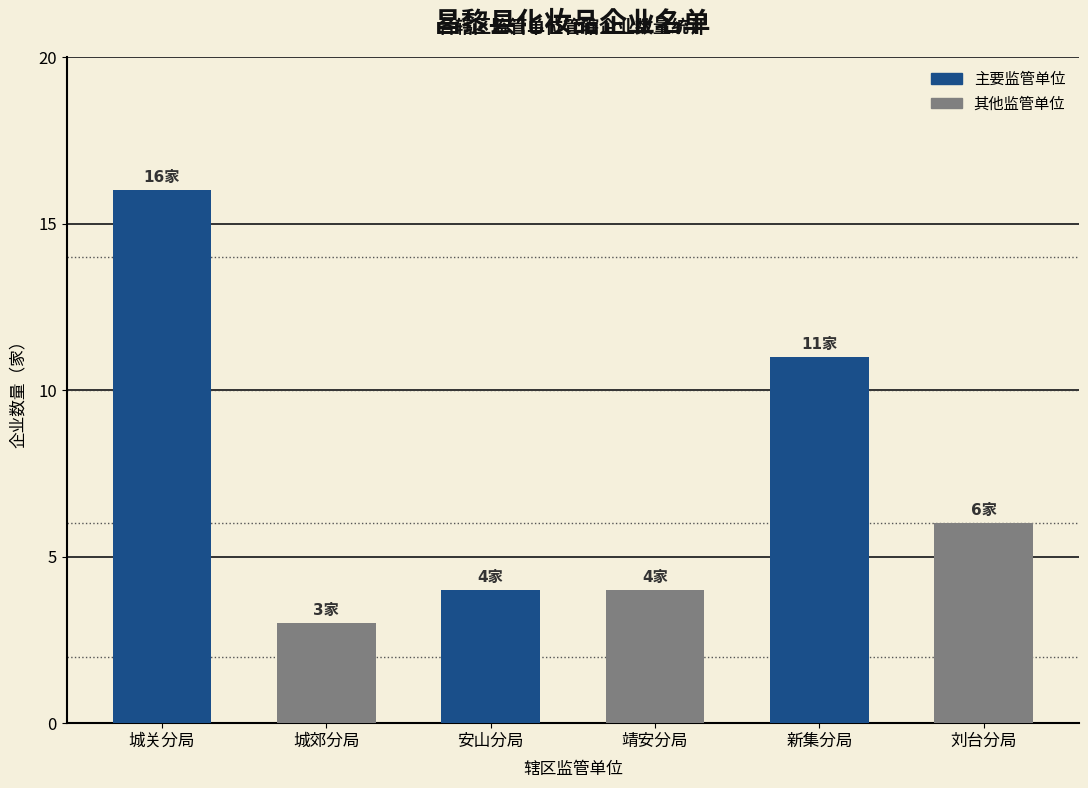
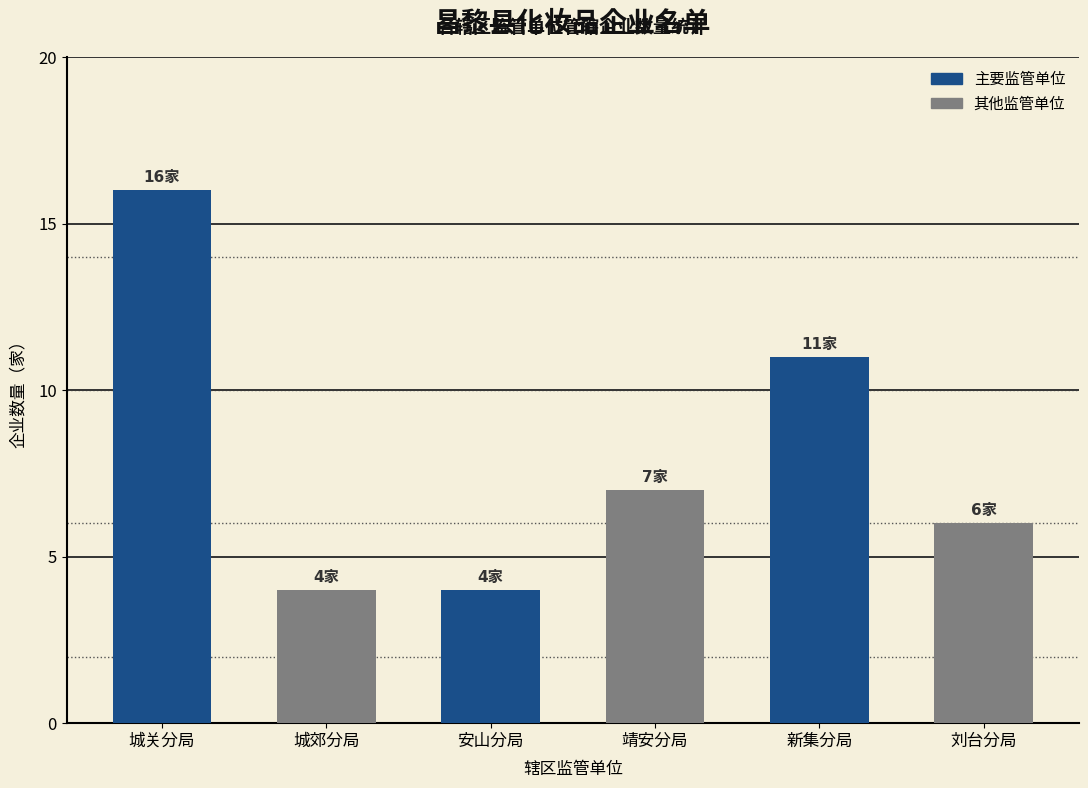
  {
    "城关分局": "16家",
-   "城郊分局": "3家",
+   "城郊分局": "4家",
    "安山分局": "4家",
-   "靖安分局": "4家",
+   "靖安分局": "7家",
    "新集分局": "11家",
    "刘台分局": "6家"
  }
